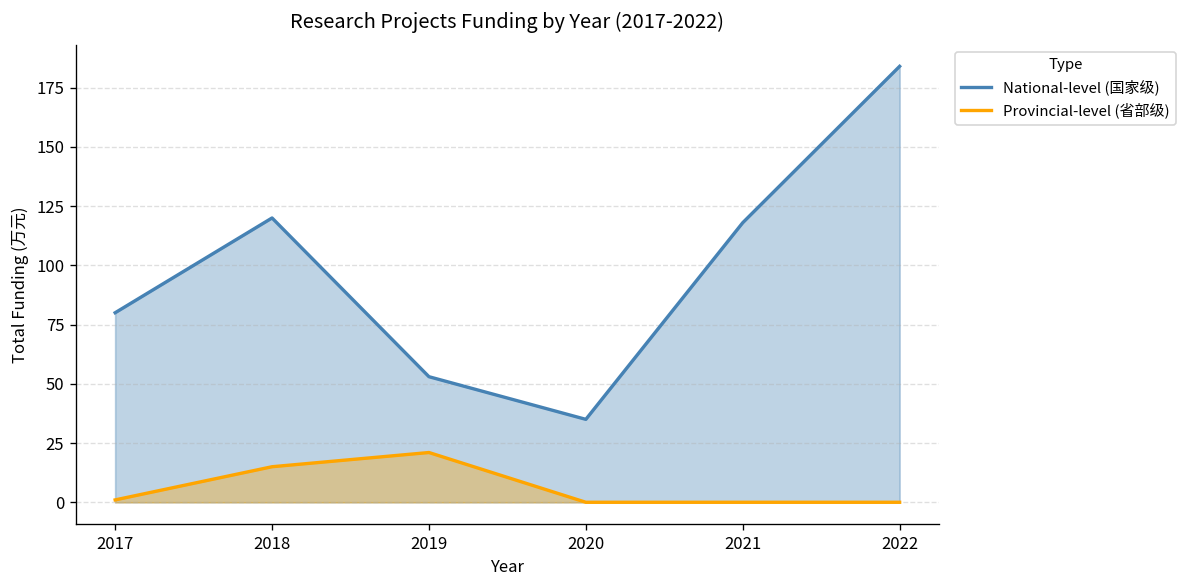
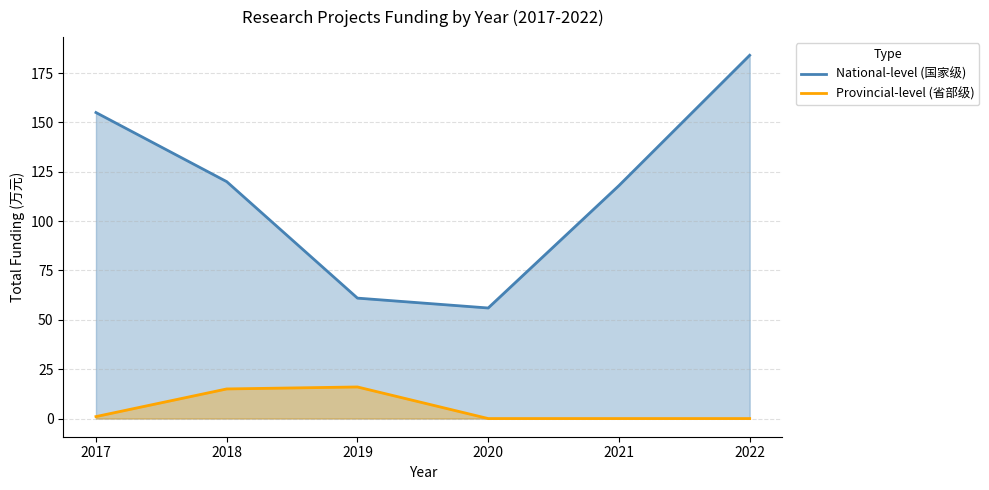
  {
    "National-level (国家级)": {
-     "2017": 80,
+     "2017": 155,
      "2018": 120,
-     "2019": 53,
-     "2020": 35,
+     "2019": 61,
+     "2020": 56,
      "2021": 118,
      "2022": 184
    },
    "Provincial-level (省部级)": {
      "2017": 1,
      "2018": 15,
-     "2019": 21,
+     "2019": 16,
      "2020": 0,
      "2021": 0,
      "2022": 0
    }
  }
